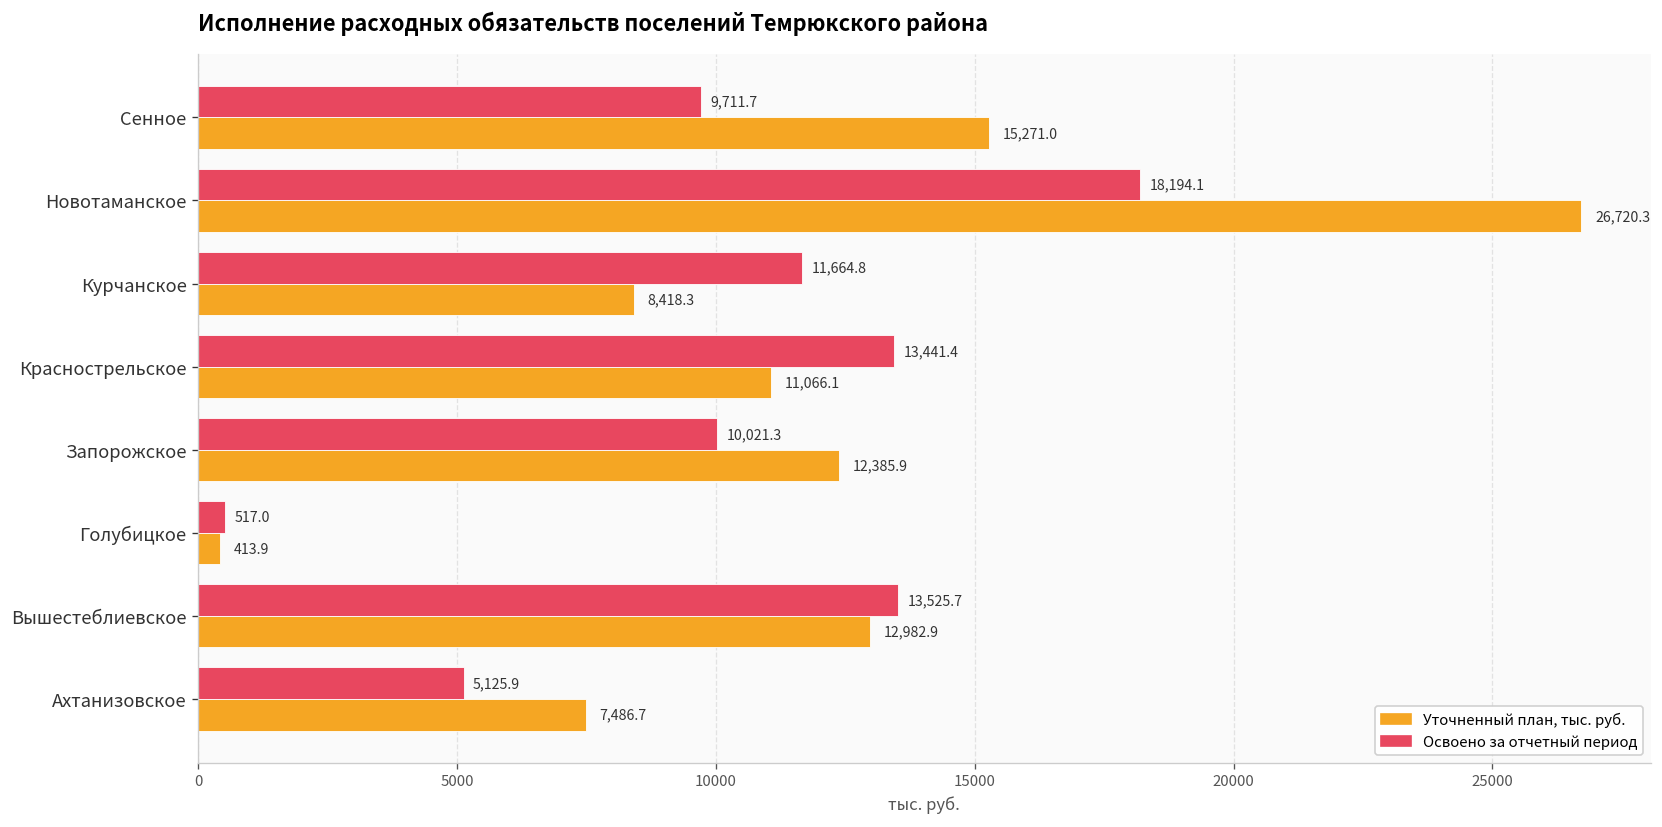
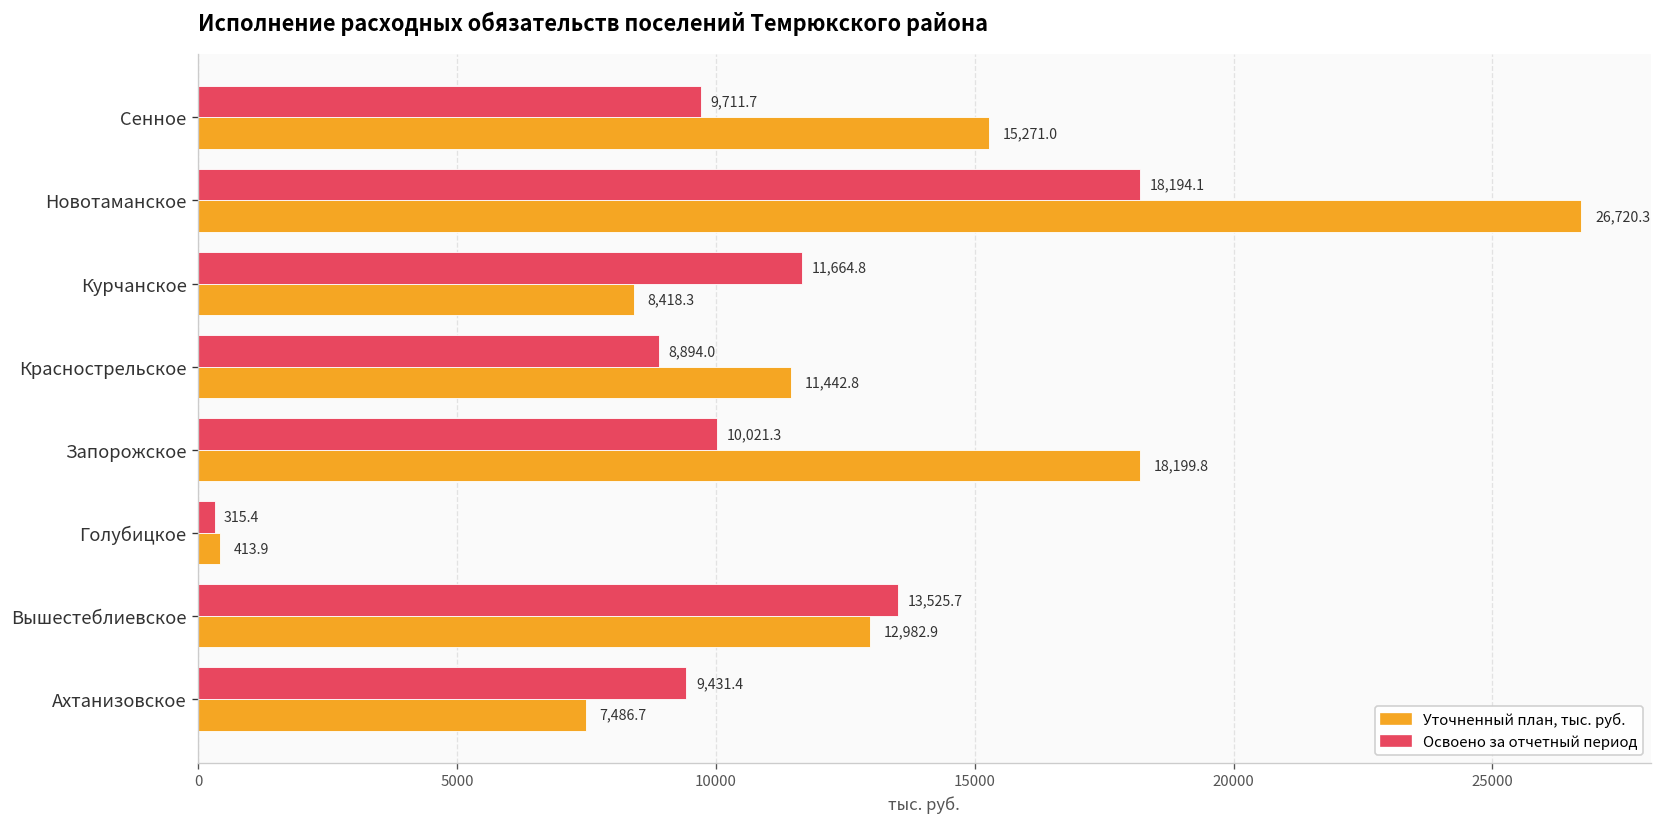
  {
    "Уточненный план, тыс. руб.": {
      "Сенное": "15,271.0",
      "Новотаманское": "26,720.3",
      "Курчанское": "8,418.3",
-     "Краснострельское": "11,066.1",
-     "Запорожское": "12,385.9",
+     "Краснострельское": "11,442.8",
+     "Запорожское": "18,199.8",
      "Голубицкое": "413.9",
      "Вышестеблиевское": "12,982.9",
      "Ахтанизовское": "7,486.7"
    },
    "Освоено за отчетный период": {
      "Сенное": "9,711.7",
      "Новотаманское": "18,194.1",
      "Курчанское": "11,664.8",
-     "Краснострельское": "13,441.4",
+     "Краснострельское": "8,894.0",
      "Запорожское": "10,021.3",
-     "Голубицкое": "517.0",
+     "Голубицкое": "315.4",
      "Вышестеблиевское": "13,525.7",
-     "Ахтанизовское": "5,125.9"
+     "Ахтанизовское": "9,431.4"
    }
  }
